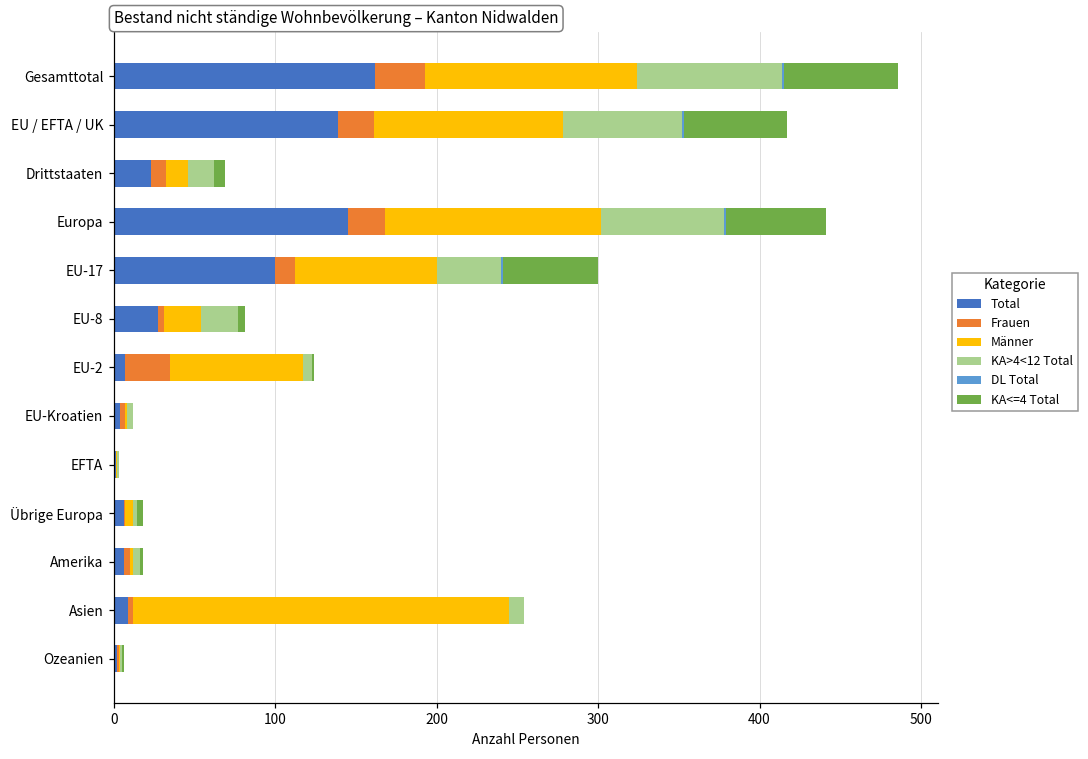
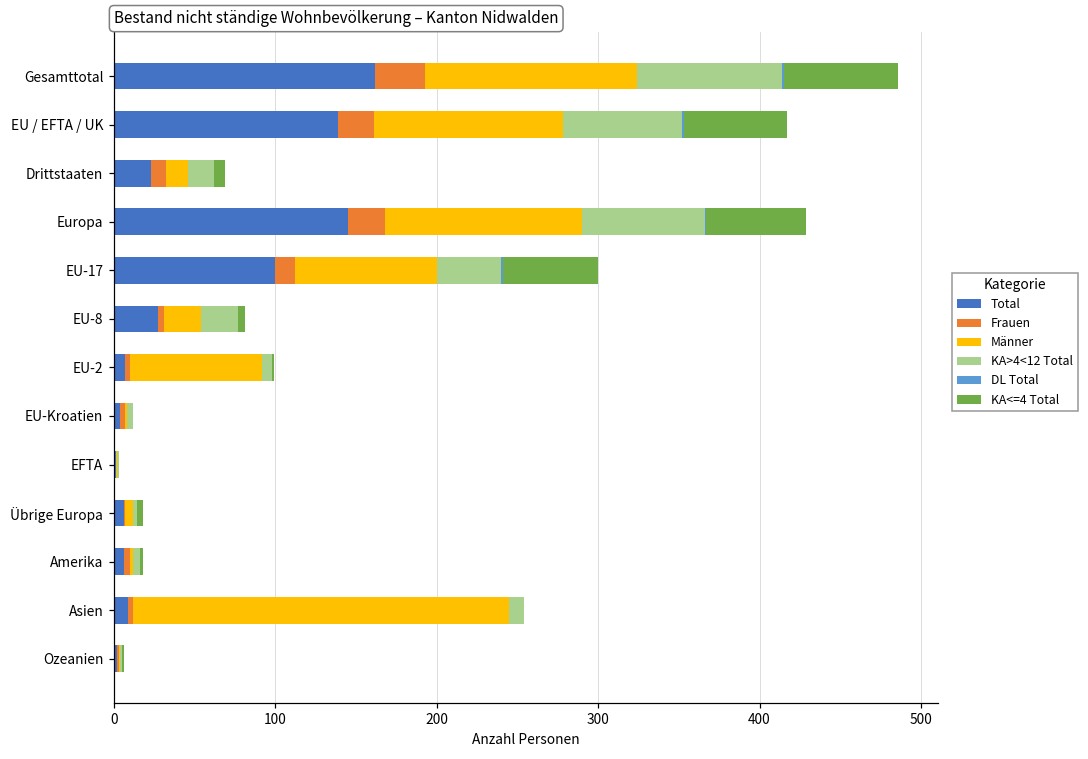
  {
    "Frauen": {
      "Gesamttotal": 31,
      "EU / EFTA / UK": 22,
      "Drittstaaten": 9,
      "Europa": 23,
      "EU-17": 12,
      "EU-8": 4,
-     "EU-2": 28,
+     "EU-2": 3,
      "EU-Kroatien": 3,
      "EFTA": 0,
      "Amerika": 4,
      "Asien": 3
    },
    "Männer": {
      "Gesamttotal": 131,
      "EU / EFTA / UK": 117,
      "Drittstaaten": 14,
-     "Europa": 134,
+     "Europa": 122,
      "EU-17": 88,
      "EU-8": 23,
      "EU-2": 82,
      "Übrige Europa": 5,
      "Amerika": 2,
      "Asien": 233
    },
    "KA>4<12 Total": {
      "Gesamttotal": 90,
      "EU / EFTA / UK": 74,
      "Drittstaaten": 16,
      "Europa": 76,
      "EU-17": 40,
      "EU-8": 23,
      "EU-2": 6,
      "EU-Kroatien": 4,
      "Übrige Europa": 2,
      "Amerika": 4,
      "Asien": 9
    },
    "KA<=4 Total": {
      "Gesamttotal": 71,
      "EU / EFTA / UK": 64,
      "Drittstaaten": 7,
      "Europa": 62,
      "EU-17": 59,
      "EU-8": 4,
      "EU-Kroatien": 0,
      "EFTA": 0,
      "Übrige Europa": 4,
      "Amerika": 2,
      "Asien": 0
    }
  }
